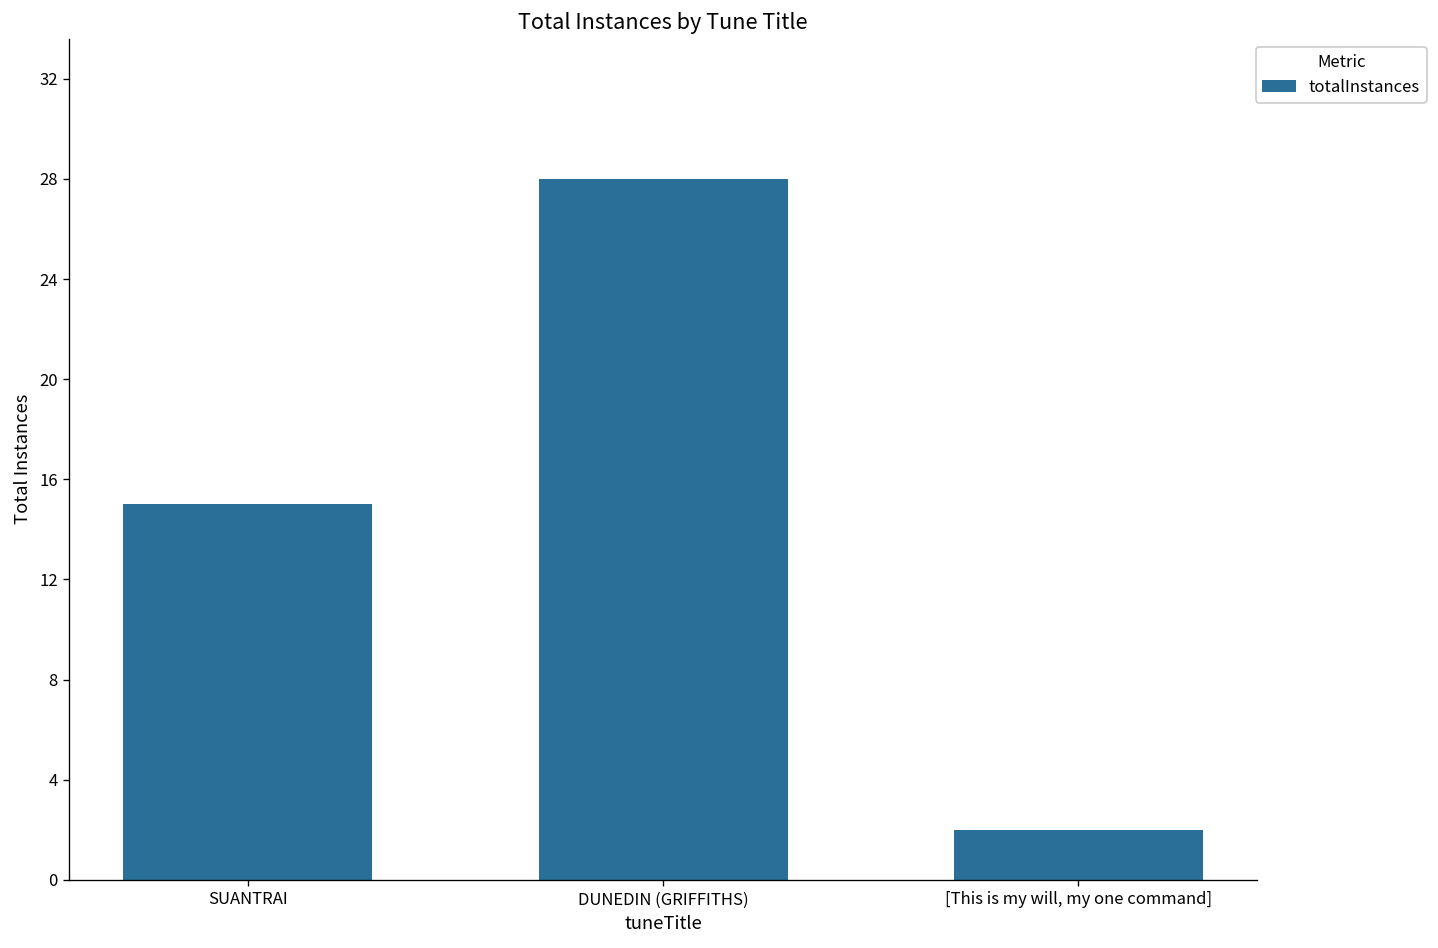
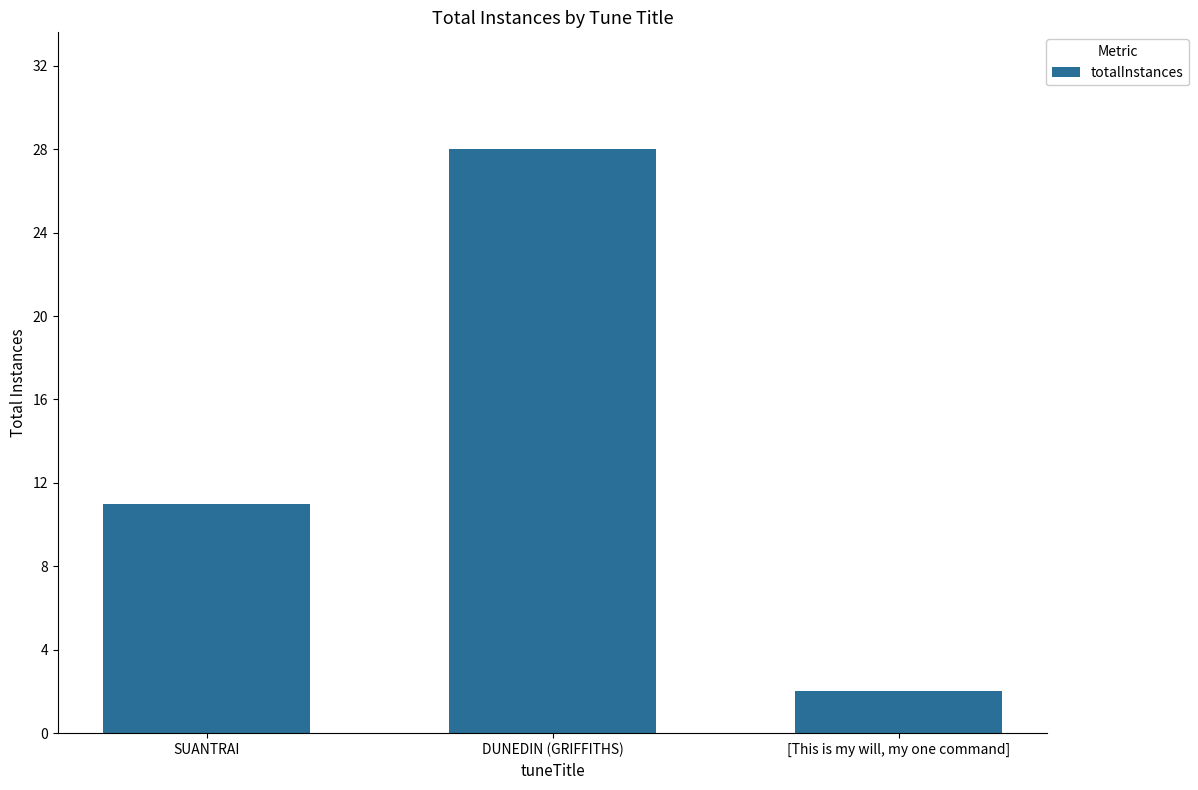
  {
-   "SUANTRAI": 15,
+   "SUANTRAI": 11,
    "DUNEDIN (GRIFFITHS)": 28,
    "[This is my will, my one command]": 2
  }
